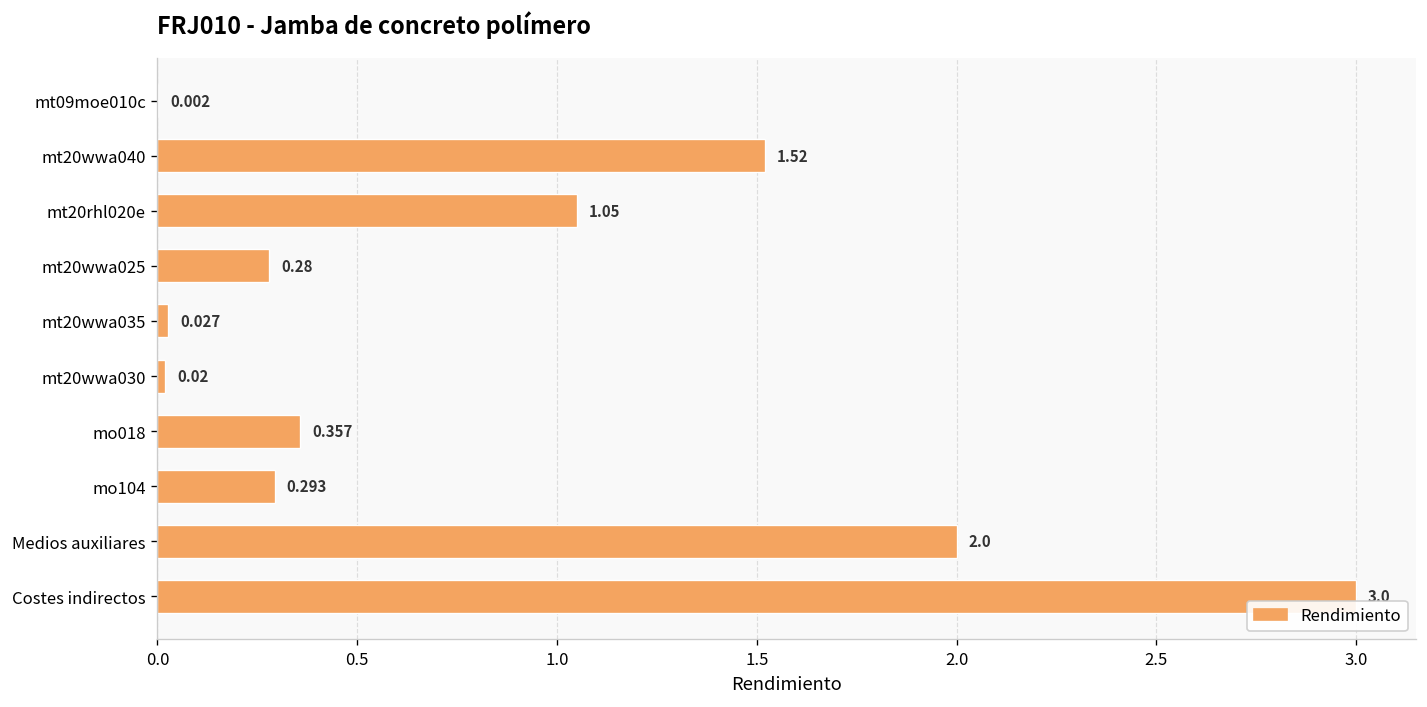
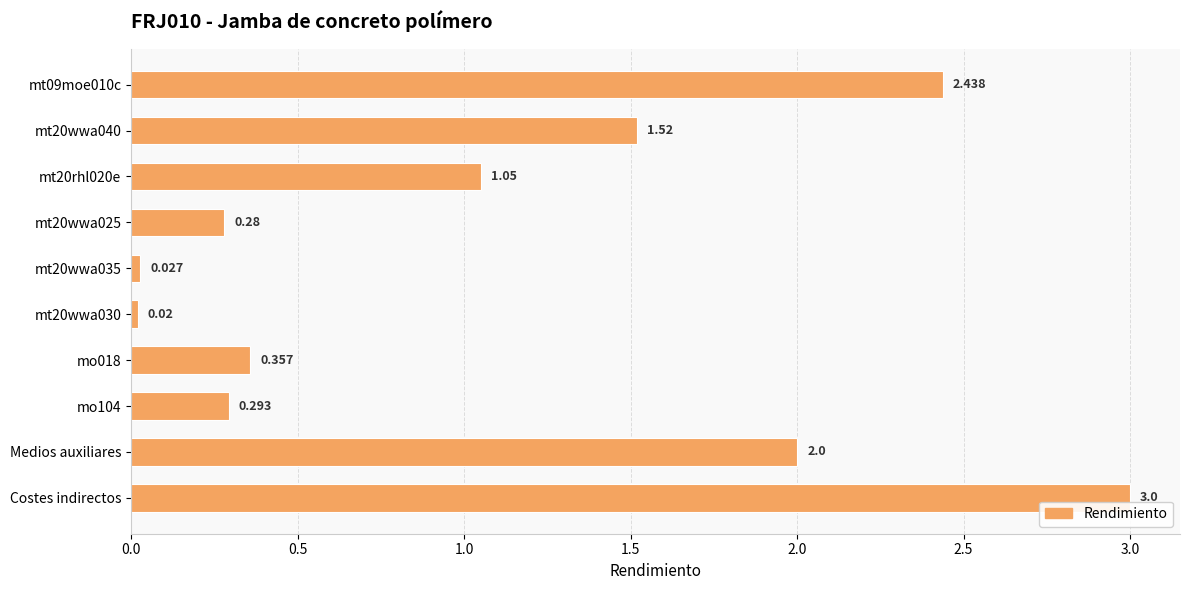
  {
-   "mt09moe010c": 0.002,
+   "mt09moe010c": 2.438,
    "mt20wwa040": 1.52,
    "mt20rhl020e": 1.05,
    "mt20wwa025": 0.28,
    "mt20wwa035": 0.027,
    "mt20wwa030": 0.02,
    "mo018": 0.357,
    "mo104": 0.293,
    "Medios auxiliares": 2.0
  }
